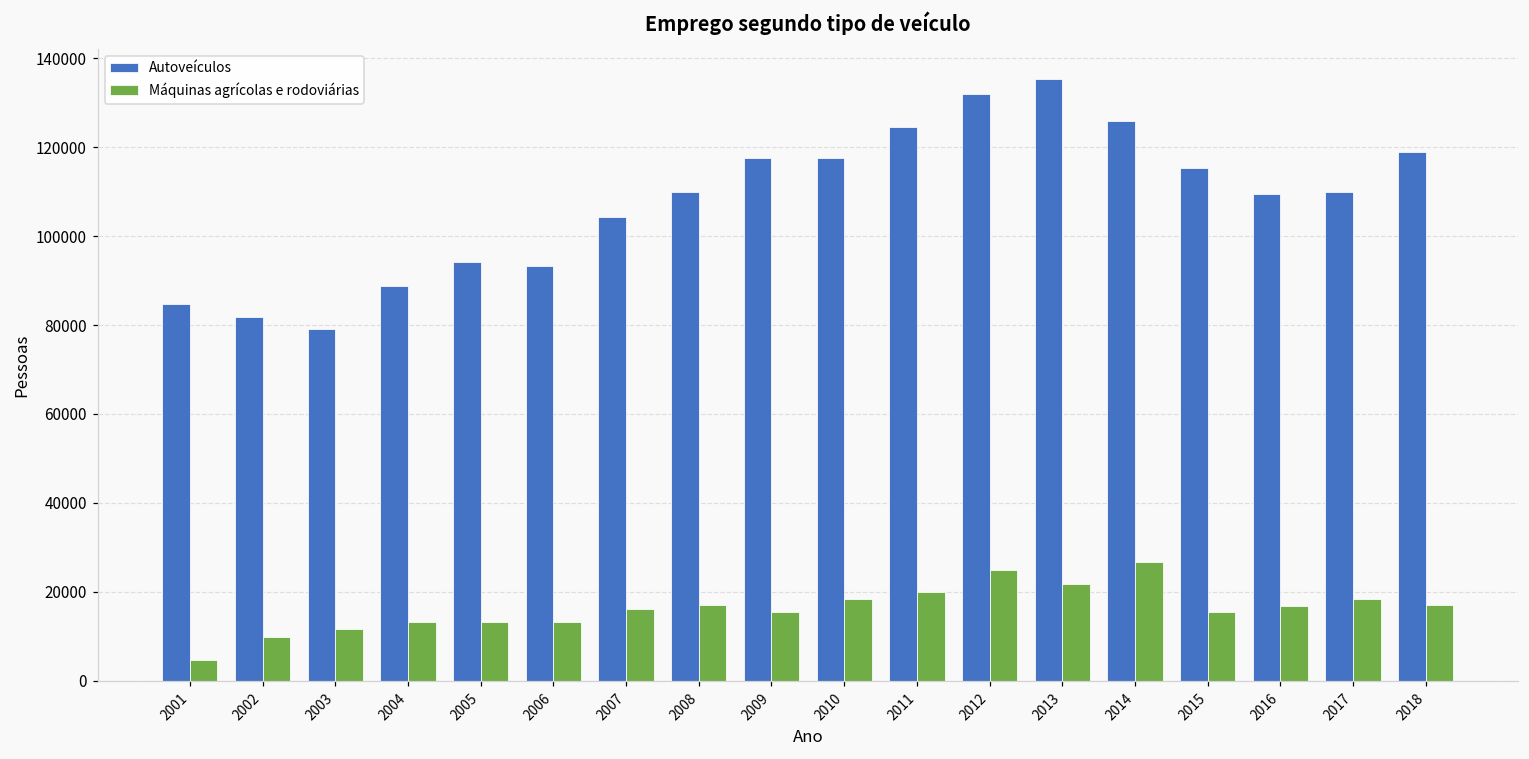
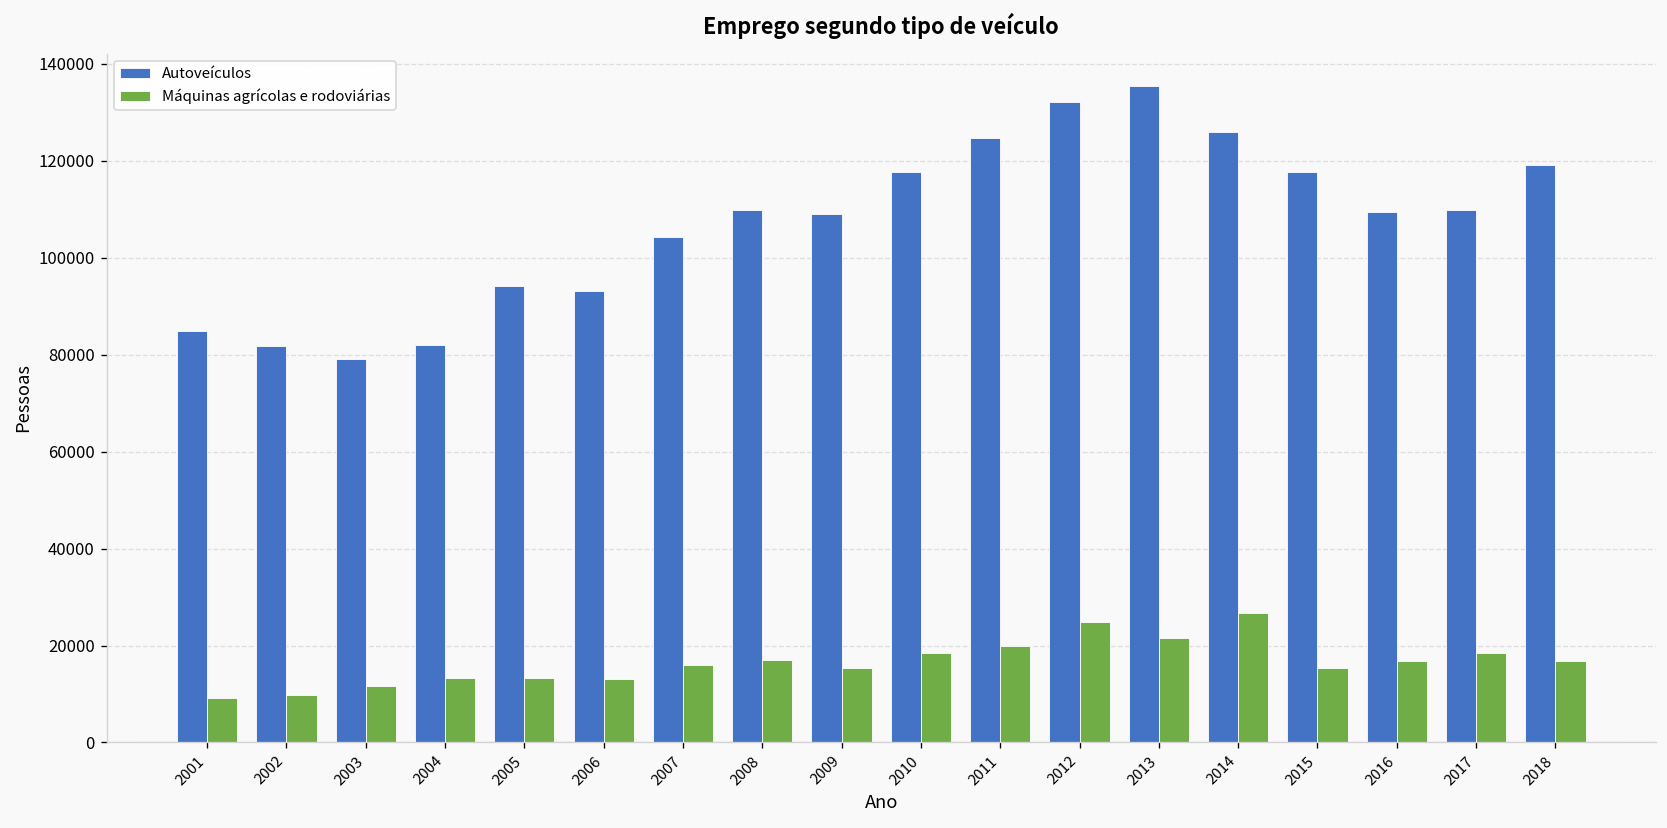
  {
    "Autoveículos": {
      "2001": 85000,
      "2002": 82000,
      "2003": 79000,
-     "2004": 89000,
+     "2004": 82000,
      "2005": 94000,
      "2006": 93000,
      "2007": 104000,
      "2008": 110000,
-     "2009": 118000,
+     "2009": 109000,
      "2010": 118000,
      "2011": 125000,
      "2012": 132000,
      "2013": 135000,
      "2014": 126000,
-     "2015": 115000,
+     "2015": 118000,
      "2016": 110000,
      "2017": 110000,
      "2018": 119000
    },
    "Máquinas agrícolas e rodoviárias": {
-     "2001": 5000,
+     "2001": 9000,
      "2002": 10000,
      "2003": 12000,
      "2004": 13000,
      "2005": 13000,
      "2006": 13000,
      "2007": 16000,
      "2008": 17000,
      "2009": 15000,
      "2010": 18000,
      "2011": 20000,
      "2012": 25000,
      "2013": 22000,
      "2014": 27000,
      "2015": 15000,
      "2016": 17000,
      "2017": 18000,
      "2018": 17000
    }
  }
